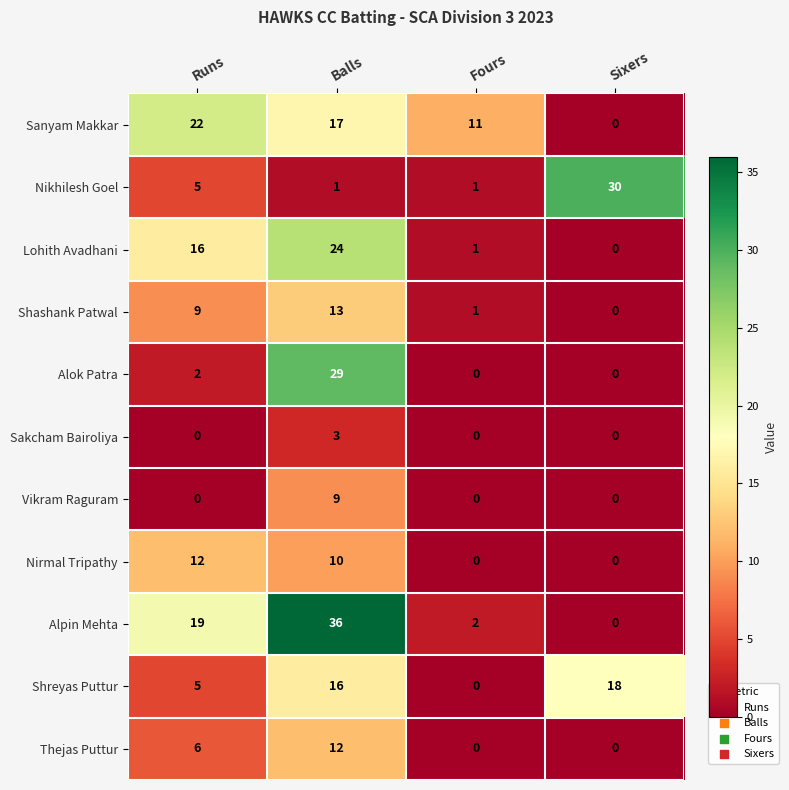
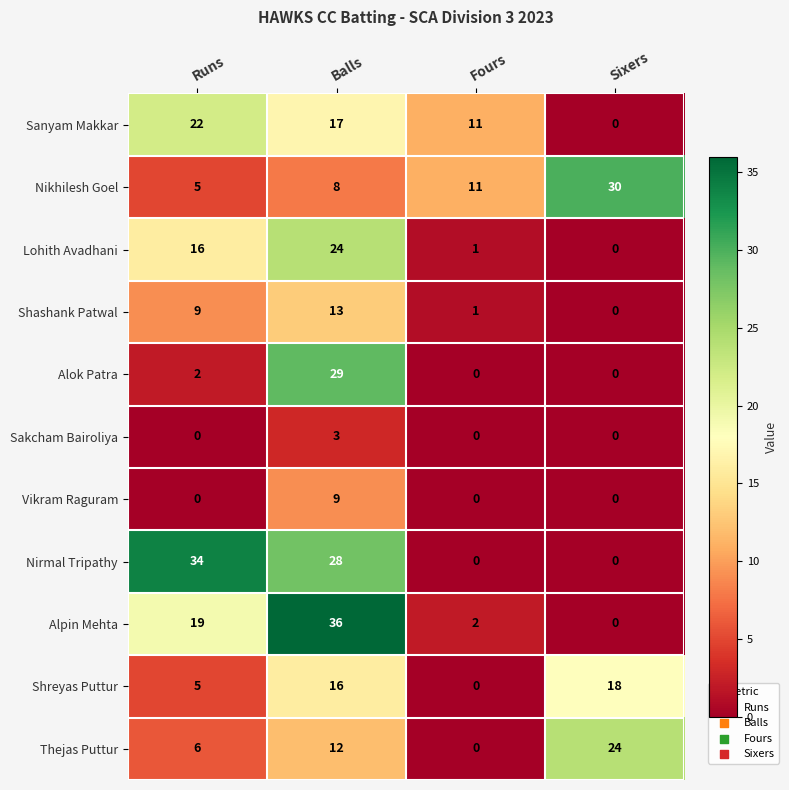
  {
    "Sanyam Makkar": {
      "Runs": 22,
      "Balls": 17,
      "Fours": 11,
      "Sixers": 0
    },
    "Nikhilesh Goel": {
      "Runs": 5,
-     "Balls": 1,
-     "Fours": 1,
+     "Balls": 8,
+     "Fours": 11,
      "Sixers": 30
    },
    "Lohith Avadhani": {
      "Runs": 16,
      "Balls": 24,
      "Fours": 1,
      "Sixers": 0
    },
    "Shashank Patwal": {
      "Runs": 9,
      "Balls": 13,
      "Fours": 1,
      "Sixers": 0
    },
    "Alok Patra": {
      "Runs": 2,
      "Balls": 29,
      "Fours": 0,
      "Sixers": 0
    },
    "Sakcham Bairoliya": {
      "Runs": 0,
      "Balls": 3,
      "Fours": 0,
      "Sixers": 0
    },
    "Vikram Raguram": {
      "Runs": 0,
      "Balls": 9,
      "Fours": 0,
      "Sixers": 0
    },
    "Nirmal Tripathy": {
-     "Runs": 12,
-     "Balls": 10,
+     "Runs": 34,
+     "Balls": 28,
      "Fours": 0,
      "Sixers": 0
    },
    "Alpin Mehta": {
      "Runs": 19,
      "Balls": 36,
      "Fours": 2,
      "Sixers": 0
    },
    "Shreyas Puttur": {
      "Runs": 5,
      "Balls": 16,
      "Fours": 0,
      "Sixers": 18
    },
    "Thejas Puttur": {
      "Runs": 6,
      "Balls": 12,
      "Fours": 0,
-     "Sixers": 0
+     "Sixers": 24
    }
  }
